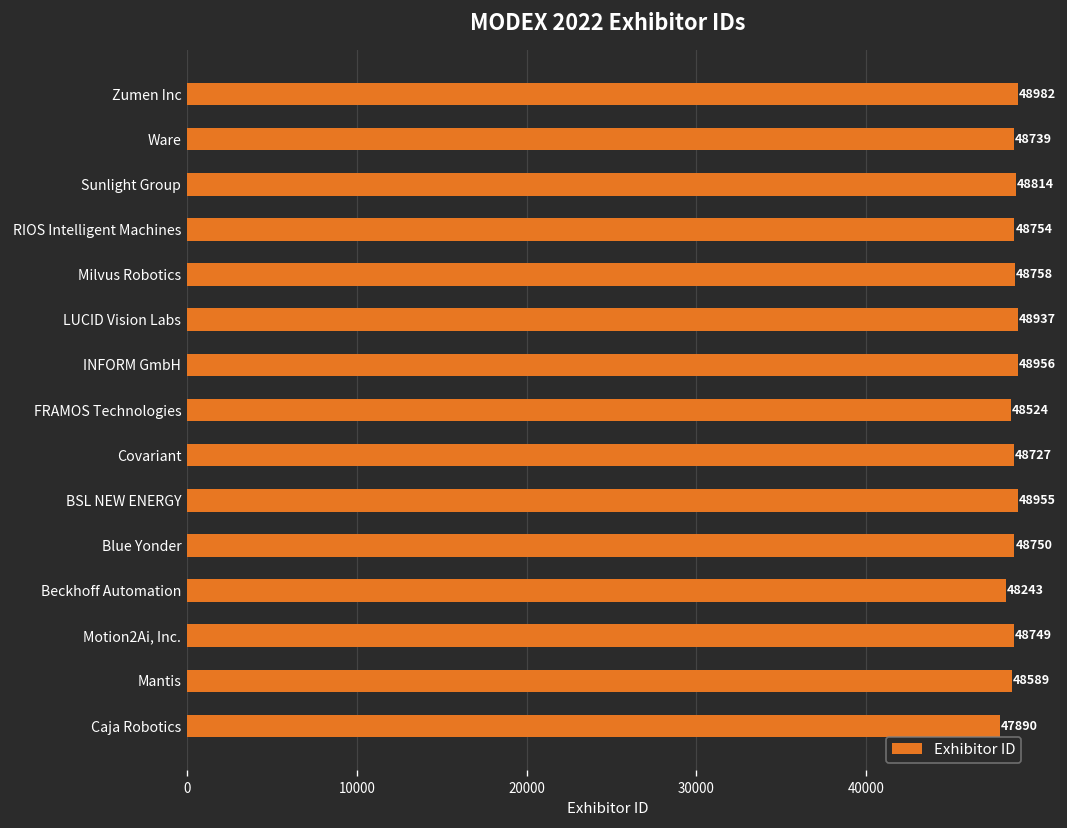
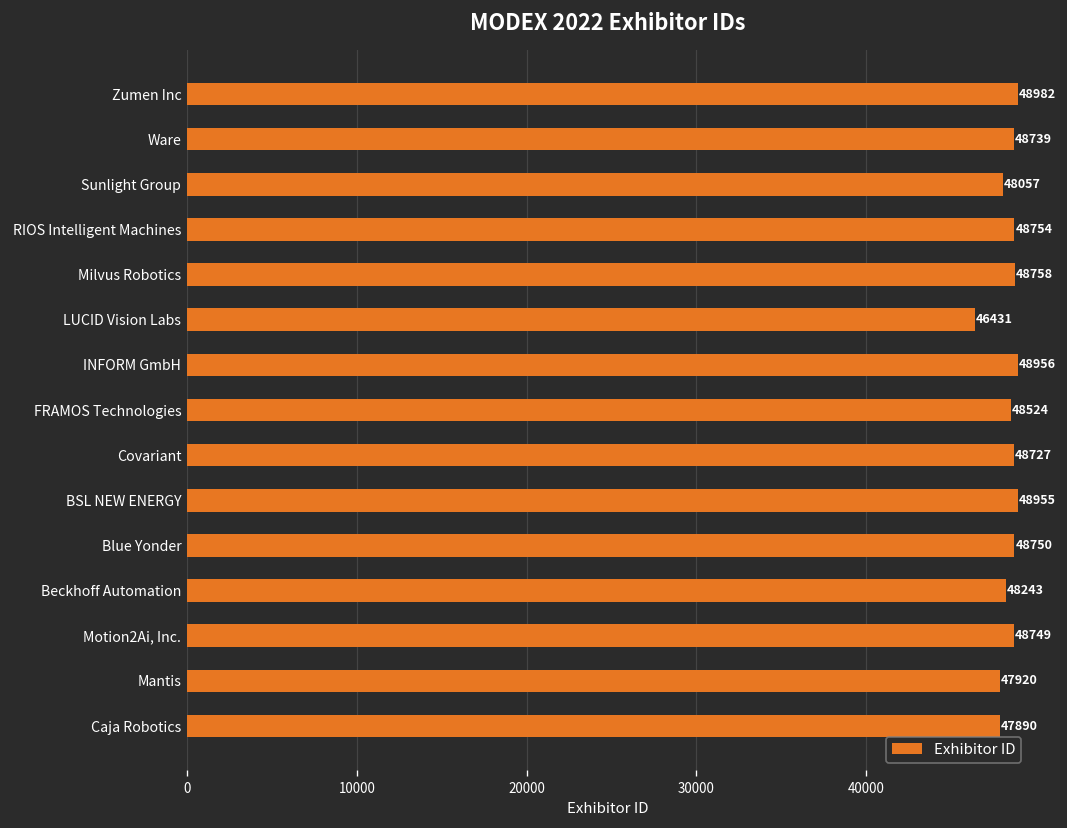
  {
    "Zumen Inc": 48982,
    "Ware": 48739,
-   "Sunlight Group": 48814,
+   "Sunlight Group": 48057,
    "RIOS Intelligent Machines": 48754,
    "Milvus Robotics": 48758,
-   "LUCID Vision Labs": 48937,
+   "LUCID Vision Labs": 46431,
    "INFORM GmbH": 48956,
    "FRAMOS Technologies": 48524,
    "Covariant": 48727,
    "BSL NEW ENERGY": 48955,
    "Blue Yonder": 48750,
    "Beckhoff Automation": 48243,
    "Motion2Ai, Inc.": 48749,
-   "Mantis": 48589,
+   "Mantis": 47920,
    "Caja Robotics": 47890
  }
